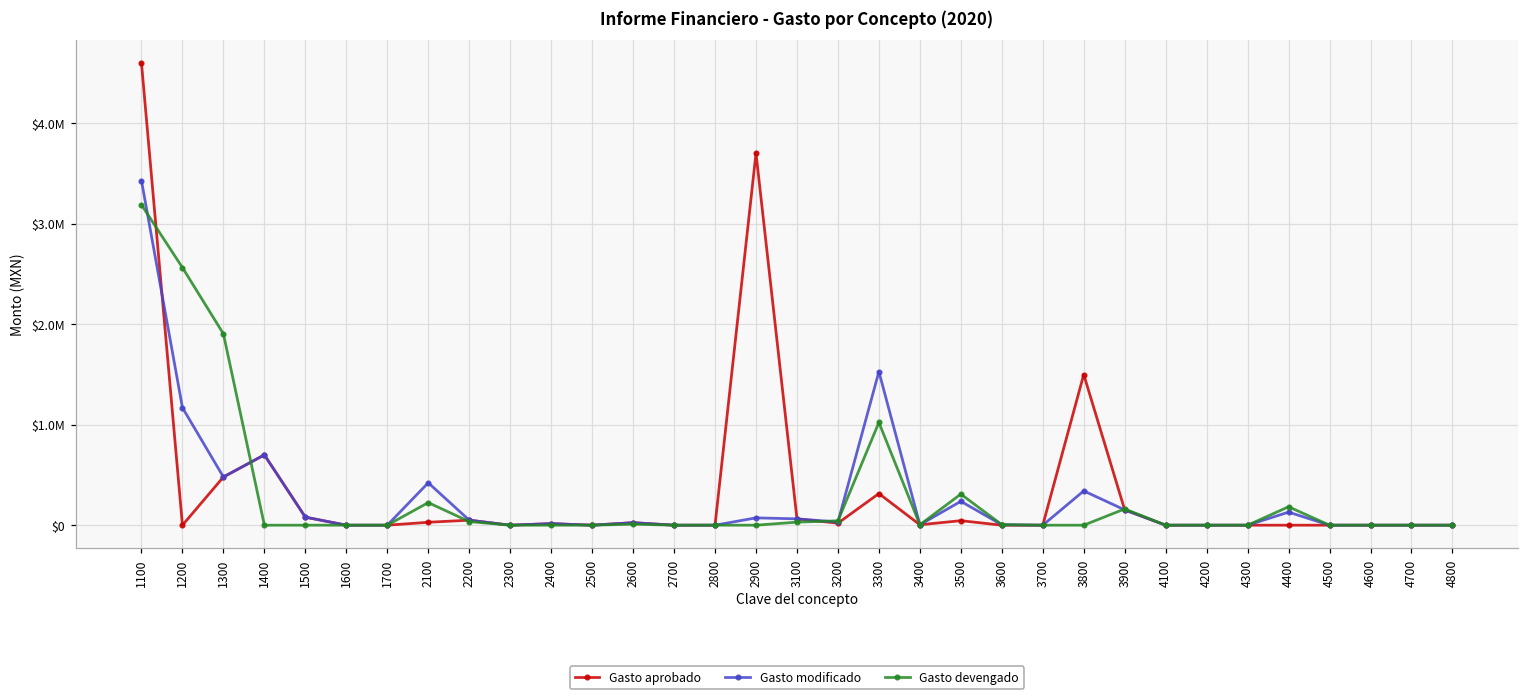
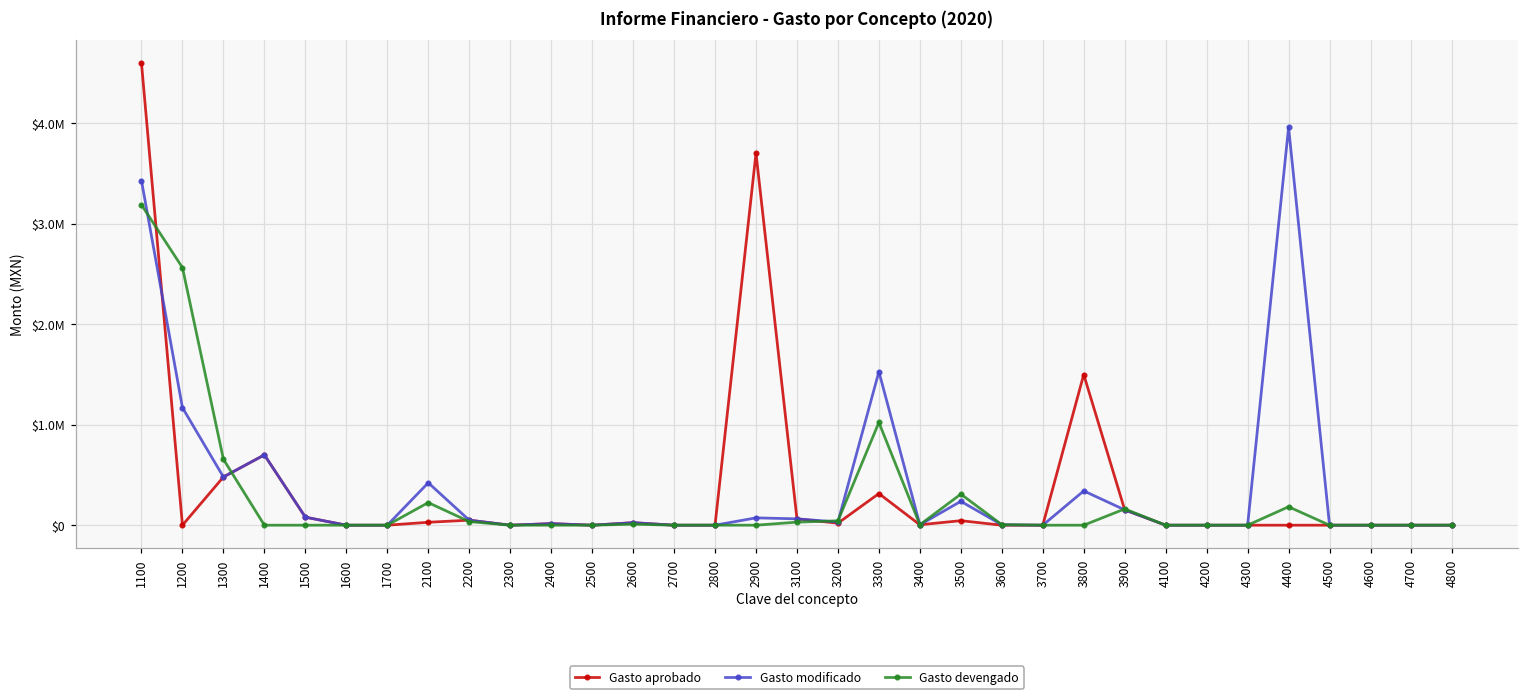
  {
    "Gasto aprobado": {
      "1100": "$4600000",
      "1200": "$0",
      "2100": "$0",
      "2900": "$3700000",
      "3300": "$300000",
      "3500": "$0",
      "3800": "$1500000",
      "4400": "$0"
    },
    "Gasto modificado": {
      "1100": "$3400000",
      "1200": "$1200000",
      "2100": "$400000",
      "2900": "$100000",
      "3300": "$1500000",
      "3500": "$200000",
      "3800": "$300000",
-     "4400": "$100000"
+     "4400": "$4000000"
    },
    "Gasto devengado": {
      "1100": "$3200000",
      "1200": "$2600000",
-     "1300": "$1900000",
+     "1300": "$700000",
      "1400": "$0",
      "1500": "$0",
      "2100": "$200000",
      "2900": "$0",
      "3100": "$0",
      "3300": "$1000000",
      "3500": "$300000",
      "3800": "$0",
      "4400": "$200000"
    }
  }
